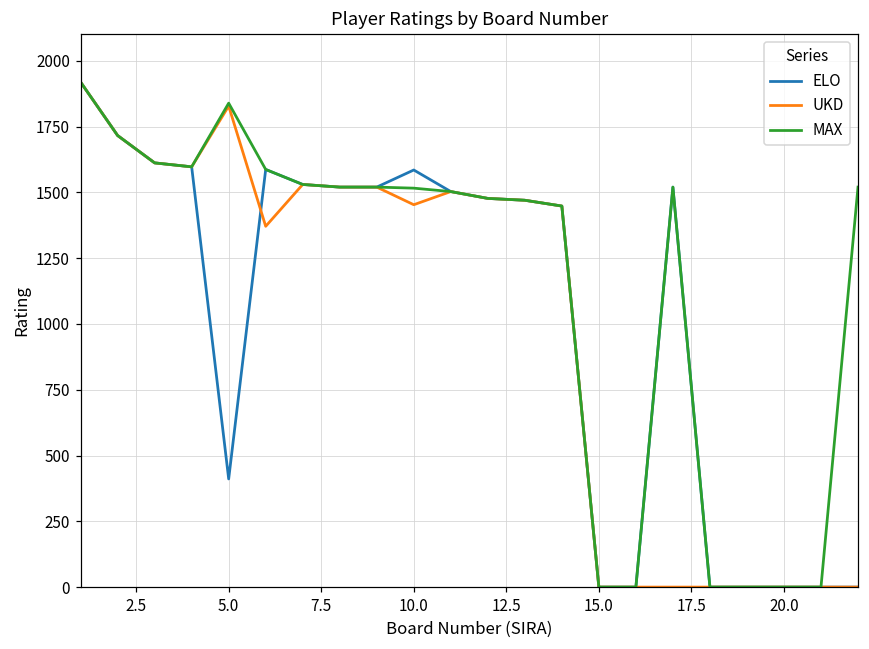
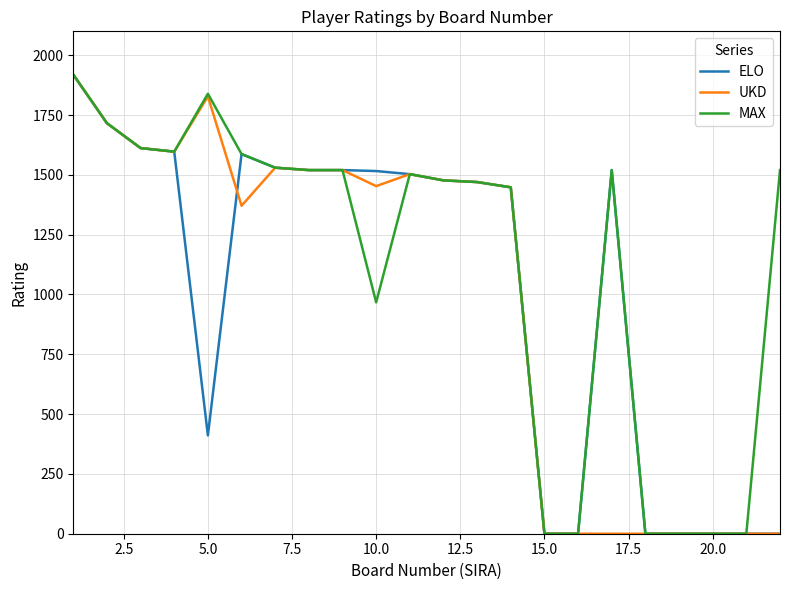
  {
    "ELO": {
      "5.0": 410,
-     "10.0": 1590
+     "10.0": 1520
    },
    "UKD": {
      "5.0": 1830,
      "10.0": 1450
    },
    "MAX": {
      "5.0": 1840,
-     "10.0": 1520
+     "10.0": 970
    }
  }
